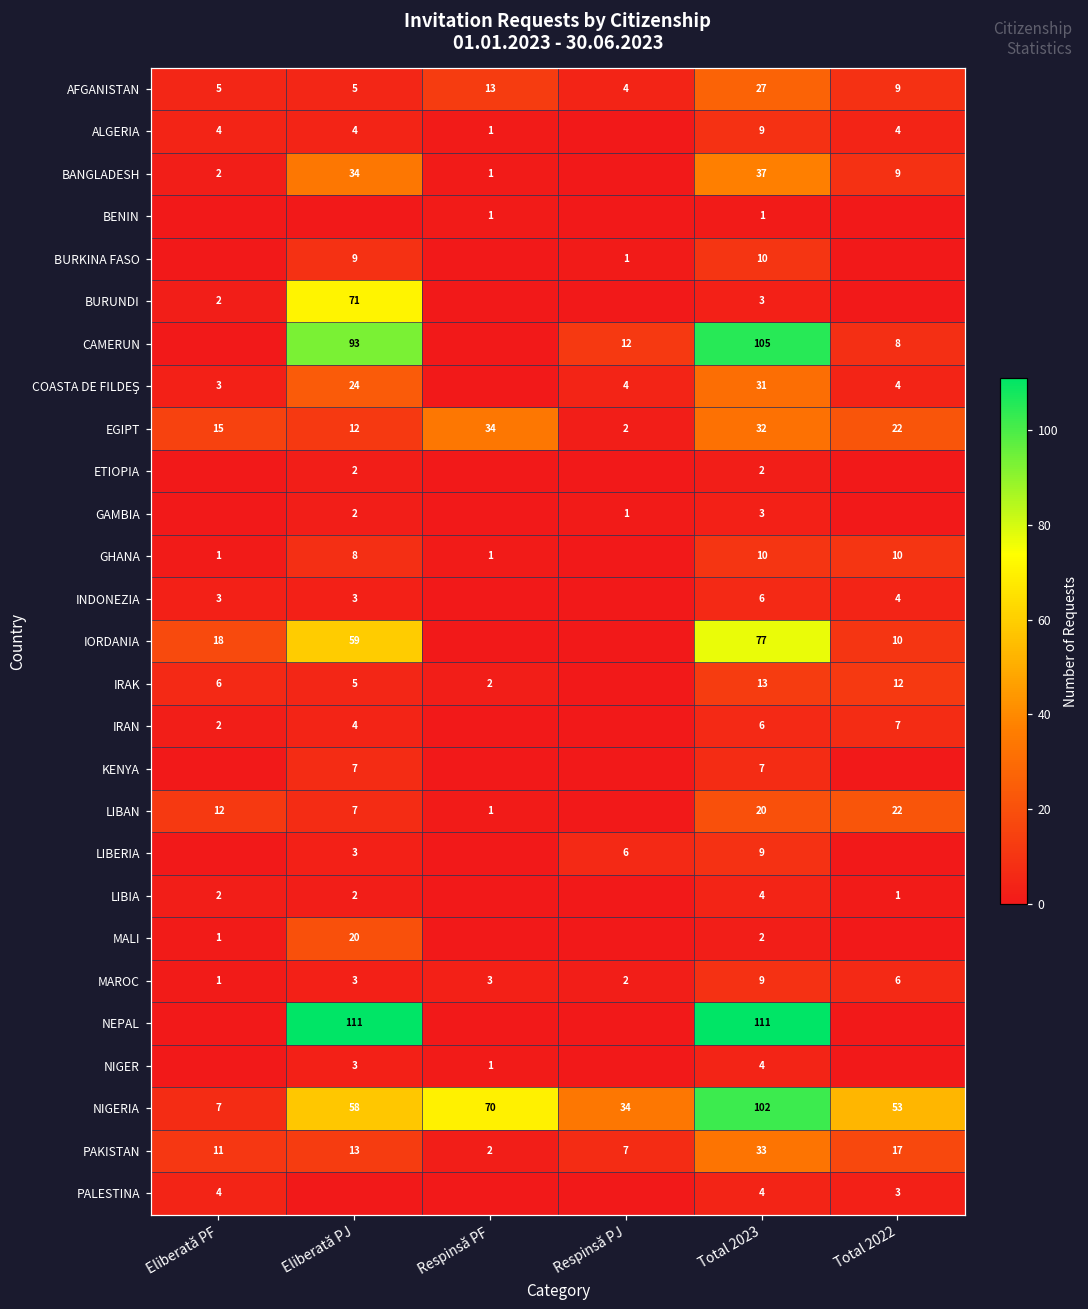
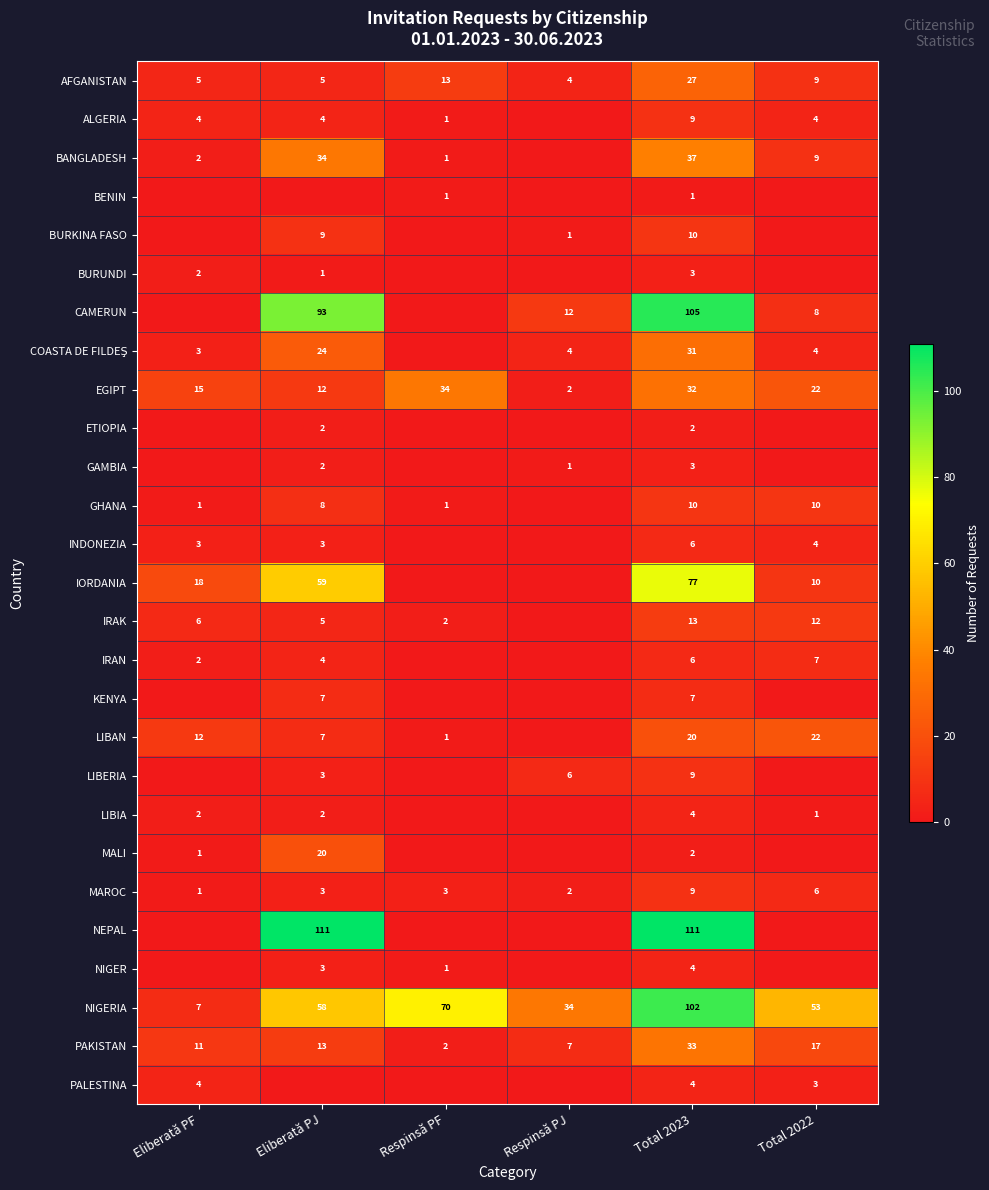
  {
    "AFGANISTAN": {
      "Eliberată PF": 5,
      "Eliberată PJ": 5,
      "Respinsă PF": 13,
      "Respinsă PJ": 4,
      "Total 2023": 27,
      "Total 2022": 9
    },
    "ALGERIA": {
      "Eliberată PF": 4,
      "Eliberată PJ": 4,
      "Respinsă PF": 1,
      "Total 2023": 9,
      "Total 2022": 4
    },
    "BANGLADESH": {
      "Eliberată PF": 2,
      "Eliberată PJ": 34,
      "Respinsă PF": 1,
      "Total 2023": 37,
      "Total 2022": 9
    },
    "BENIN": {
      "Respinsă PF": 1,
      "Total 2023": 1
    },
    "BURKINA FASO": {
      "Eliberată PJ": 9,
      "Respinsă PJ": 1,
      "Total 2023": 10
    },
    "BURUNDI": {
      "Eliberată PF": 2,
-     "Eliberată PJ": 71,
+     "Eliberată PJ": 1,
      "Total 2023": 3
    },
    "CAMERUN": {
      "Eliberată PJ": 93,
      "Respinsă PJ": 12,
      "Total 2023": 105,
      "Total 2022": 8
    },
    "COASTA DE FILDEŞ": {
      "Eliberată PF": 3,
      "Eliberată PJ": 24,
      "Respinsă PJ": 4,
      "Total 2023": 31,
      "Total 2022": 4
    },
    "EGIPT": {
      "Eliberată PF": 15,
      "Eliberată PJ": 12,
      "Respinsă PF": 34,
      "Respinsă PJ": 2,
      "Total 2023": 32,
      "Total 2022": 22
    },
    "ETIOPIA": {
      "Eliberată PJ": 2,
      "Total 2023": 2
    },
    "GAMBIA": {
      "Eliberată PJ": 2,
      "Respinsă PJ": 1,
      "Total 2023": 3
    },
    "GHANA": {
      "Eliberată PF": 1,
      "Eliberată PJ": 8,
      "Respinsă PF": 1,
      "Total 2023": 10,
      "Total 2022": 10
    },
    "INDONEZIA": {
      "Eliberată PF": 3,
      "Eliberată PJ": 3,
      "Total 2023": 6,
      "Total 2022": 4
    },
    "IORDANIA": {
      "Eliberată PF": 18,
      "Eliberată PJ": 59,
      "Total 2023": 77,
      "Total 2022": 10
    },
    "IRAK": {
      "Eliberată PF": 6,
      "Eliberată PJ": 5,
      "Respinsă PF": 2,
      "Total 2023": 13,
      "Total 2022": 12
    },
    "IRAN": {
      "Eliberată PF": 2,
      "Eliberată PJ": 4,
      "Total 2023": 6,
      "Total 2022": 7
    },
    "KENYA": {
      "Eliberată PJ": 7,
      "Total 2023": 7
    },
    "LIBAN": {
      "Eliberată PF": 12,
      "Eliberată PJ": 7,
      "Respinsă PF": 1,
      "Total 2023": 20,
      "Total 2022": 22
    },
    "LIBERIA": {
      "Eliberată PJ": 3,
      "Respinsă PJ": 6,
      "Total 2023": 9
    },
    "LIBIA": {
      "Eliberată PF": 2,
      "Eliberată PJ": 2,
      "Total 2023": 4,
      "Total 2022": 1
    },
    "MALI": {
      "Eliberată PF": 1,
      "Eliberată PJ": 20,
      "Total 2023": 2
    },
    "MAROC": {
      "Eliberată PF": 1,
      "Eliberată PJ": 3,
      "Respinsă PF": 3,
      "Respinsă PJ": 2,
      "Total 2023": 9,
      "Total 2022": 6
    },
    "NEPAL": {
      "Eliberată PJ": 111,
      "Total 2023": 111
    },
    "NIGER": {
      "Eliberată PJ": 3,
      "Respinsă PF": 1,
      "Total 2023": 4
    },
    "NIGERIA": {
      "Eliberată PF": 7,
      "Eliberată PJ": 58,
      "Respinsă PF": 70,
      "Respinsă PJ": 34,
      "Total 2023": 102,
      "Total 2022": 53
    },
    "PAKISTAN": {
      "Eliberată PF": 11,
      "Eliberată PJ": 13,
      "Respinsă PF": 2,
      "Respinsă PJ": 7,
      "Total 2023": 33,
      "Total 2022": 17
    },
    "PALESTINA": {
      "Eliberată PF": 4,
      "Total 2023": 4,
      "Total 2022": 3
    }
  }
